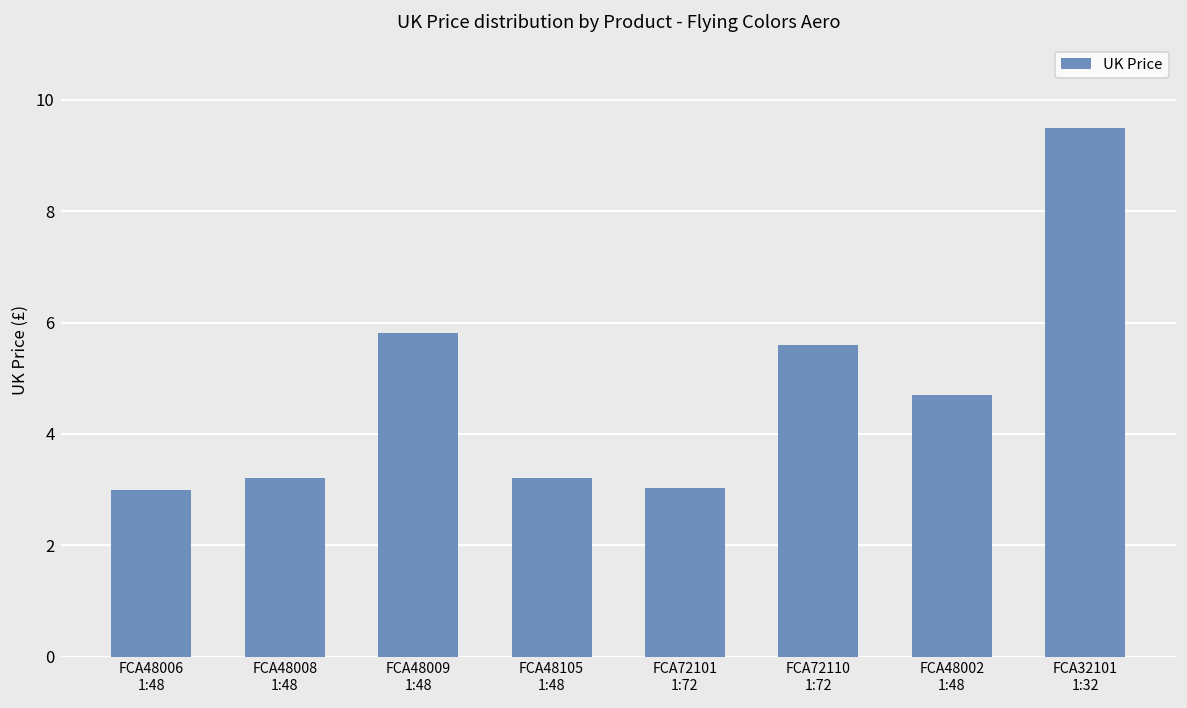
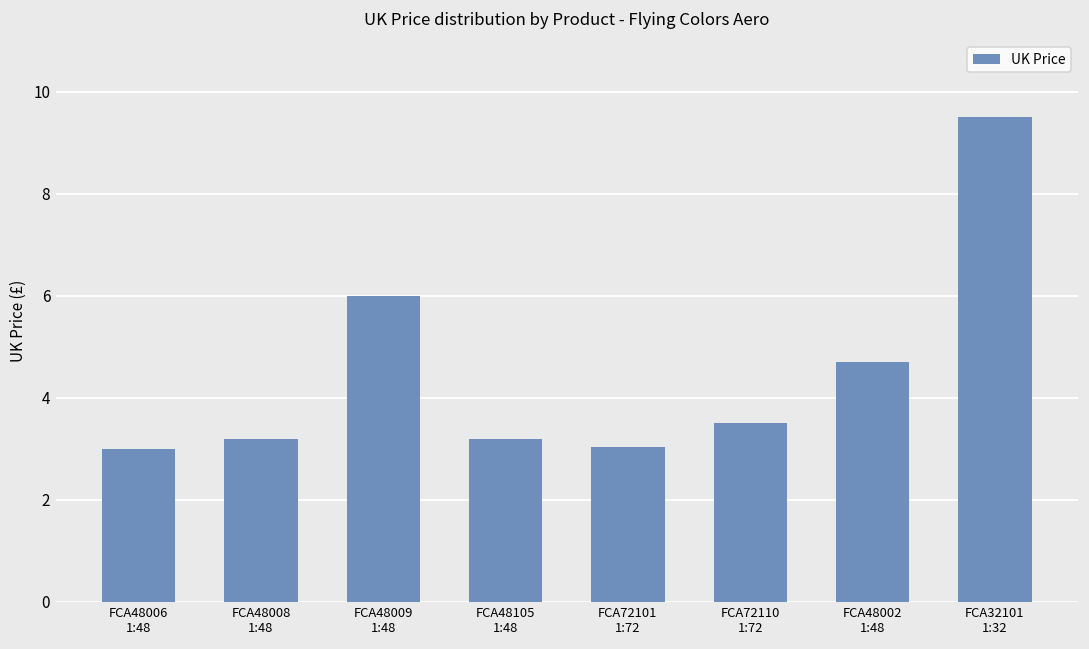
  {
    "FCA48006 1:48": 3.0,
    "FCA48008 1:48": 3.2,
-   "FCA48009 1:48": 5.8,
+   "FCA48009 1:48": 6.0,
    "FCA48105 1:48": 3.2,
    "FCA72101 1:72": 3.0,
-   "FCA72110 1:72": 5.6,
+   "FCA72110 1:72": 3.5,
    "FCA48002 1:48": 4.7,
    "FCA32101 1:32": 9.5
  }
